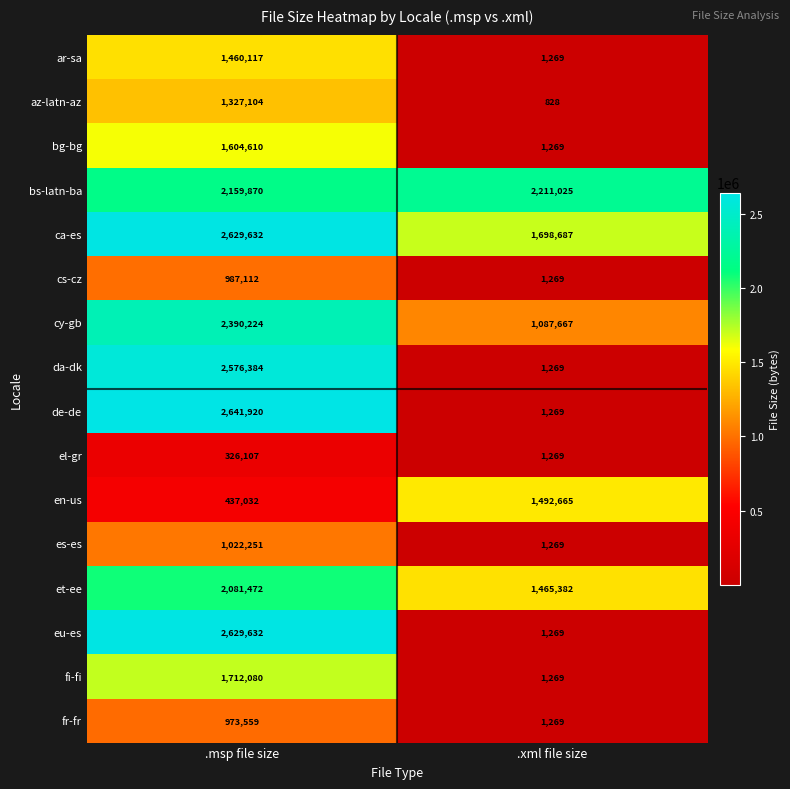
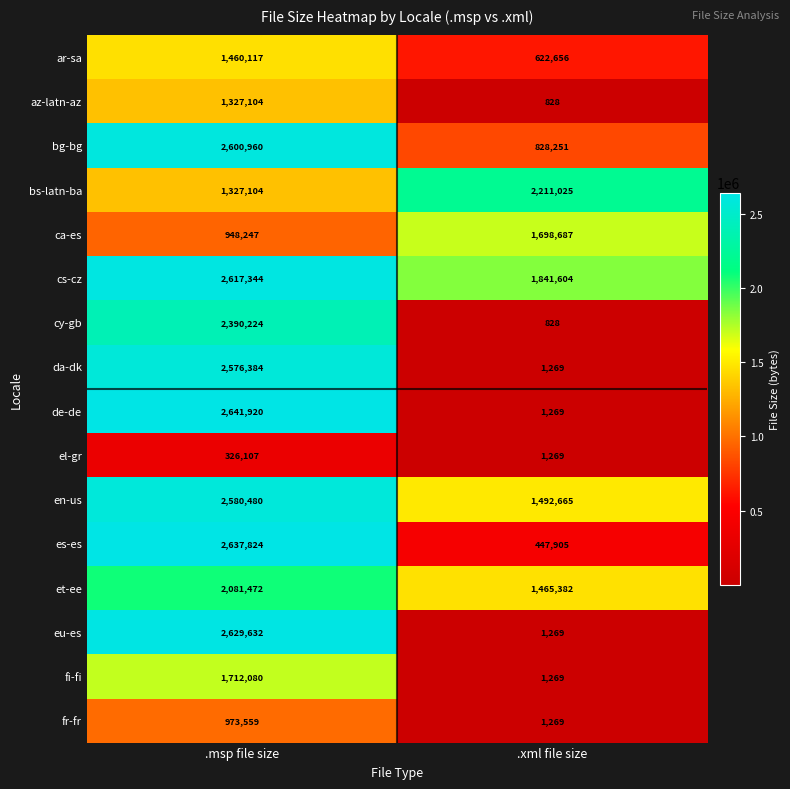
  {
    "ar-sa": {
      ".msp file size": "1,460,117",
-     ".xml file size": "1,269"
+     ".xml file size": "622,656"
    },
    "az-latn-az": {
      ".msp file size": "1,327,104",
      ".xml file size": "828"
    },
    "bg-bg": {
-     ".msp file size": "1,604,610",
-     ".xml file size": "1,269"
+     ".msp file size": "2,600,960",
+     ".xml file size": "828,251"
    },
    "bs-latn-ba": {
-     ".msp file size": "2,159,870",
+     ".msp file size": "1,327,104",
      ".xml file size": "2,211,025"
    },
    "ca-es": {
-     ".msp file size": "2,629,632",
+     ".msp file size": "948,247",
      ".xml file size": "1,698,687"
    },
    "cs-cz": {
-     ".msp file size": "987,112",
-     ".xml file size": "1,269"
+     ".msp file size": "2,617,344",
+     ".xml file size": "1,841,604"
    },
    "cy-gb": {
      ".msp file size": "2,390,224",
-     ".xml file size": "1,087,667"
+     ".xml file size": "828"
    },
    "da-dk": {
      ".msp file size": "2,576,384",
      ".xml file size": "1,269"
    },
    "de-de": {
      ".msp file size": "2,641,920",
      ".xml file size": "1,269"
    },
    "el-gr": {
      ".msp file size": "326,107",
      ".xml file size": "1,269"
    },
    "en-us": {
-     ".msp file size": "437,032",
+     ".msp file size": "2,580,480",
      ".xml file size": "1,492,665"
    },
    "es-es": {
-     ".msp file size": "1,022,251",
-     ".xml file size": "1,269"
+     ".msp file size": "2,637,824",
+     ".xml file size": "447,905"
    },
    "et-ee": {
      ".msp file size": "2,081,472",
      ".xml file size": "1,465,382"
    },
    "eu-es": {
      ".msp file size": "2,629,632",
      ".xml file size": "1,269"
    },
    "fi-fi": {
      ".msp file size": "1,712,080",
      ".xml file size": "1,269"
    },
    "fr-fr": {
      ".msp file size": "973,559",
      ".xml file size": "1,269"
    }
  }
